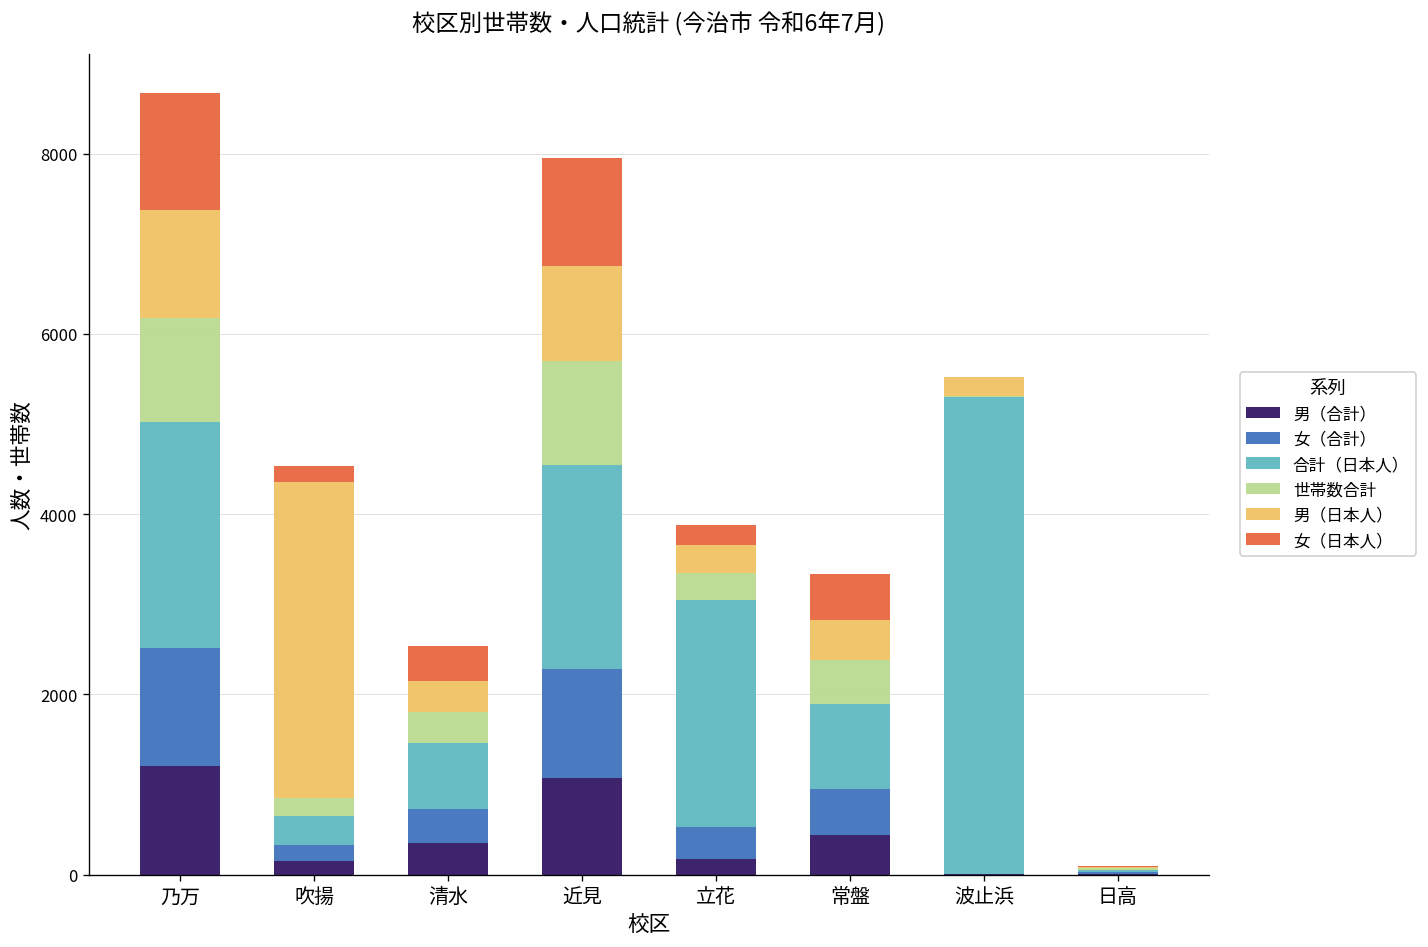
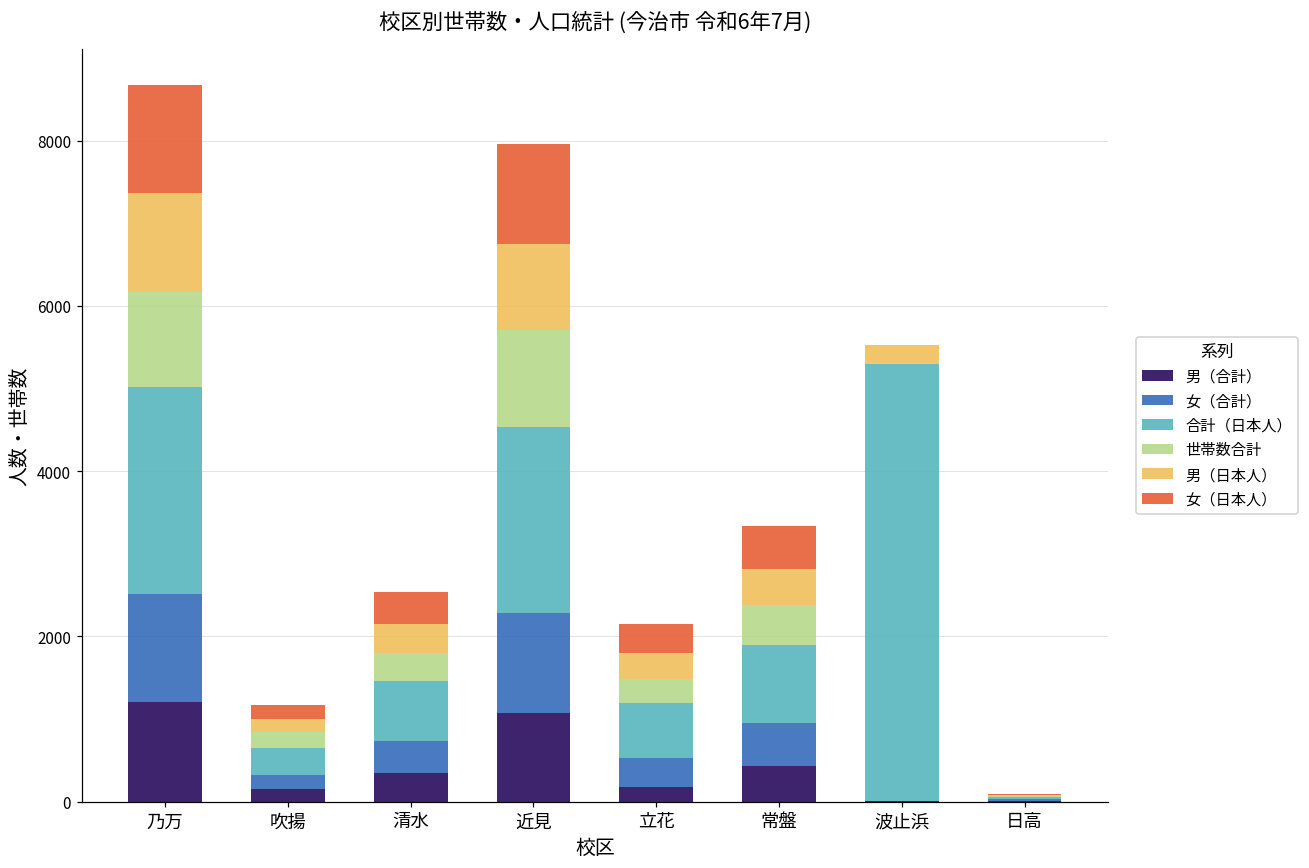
  {
    "男（合計）": {
      "乃万": 1200,
      "吹揚": 200,
      "清水": 400,
      "近見": 1100,
      "立花": 200,
      "常盤": 400
    },
    "女（合計）": {
      "乃万": 1300,
      "吹揚": 200,
      "清水": 400,
      "近見": 1200,
      "立花": 400,
      "常盤": 500
    },
    "合計（日本人）": {
      "乃万": 2500,
      "吹揚": 300,
      "清水": 700,
      "近見": 2300,
-     "立花": 2500,
+     "立花": 700,
      "常盤": 900,
      "波止浜": 5300
    },
    "世帯数合計": {
      "乃万": 1100,
      "吹揚": 200,
      "清水": 300,
      "近見": 1200,
      "立花": 300,
      "常盤": 500
    },
    "男（日本人）": {
      "乃万": 1200,
-     "吹揚": 3500,
+     "吹揚": 200,
      "清水": 300,
      "近見": 1100,
      "立花": 300,
      "常盤": 400,
      "波止浜": 200
    },
    "女（日本人）": {
      "乃万": 1300,
      "吹揚": 200,
      "清水": 400,
      "近見": 1200,
-     "立花": 200,
+     "立花": 400,
      "常盤": 500
    }
  }
